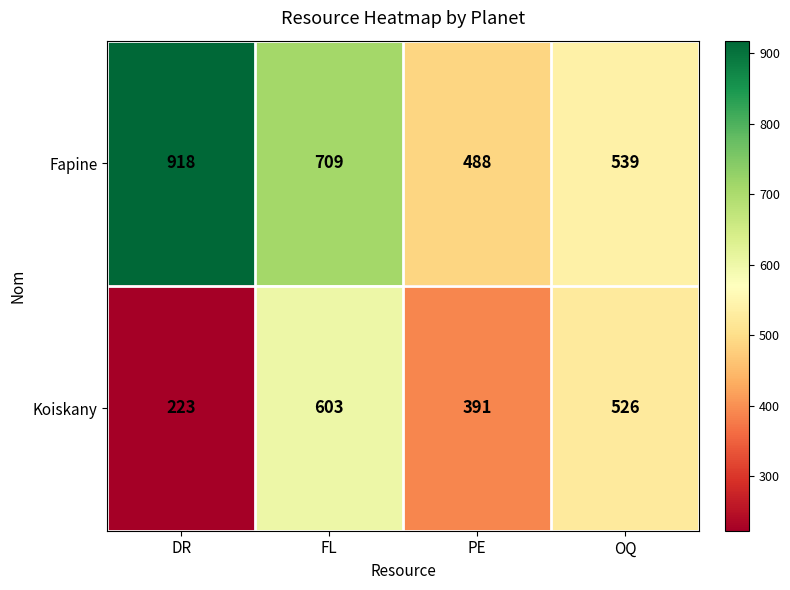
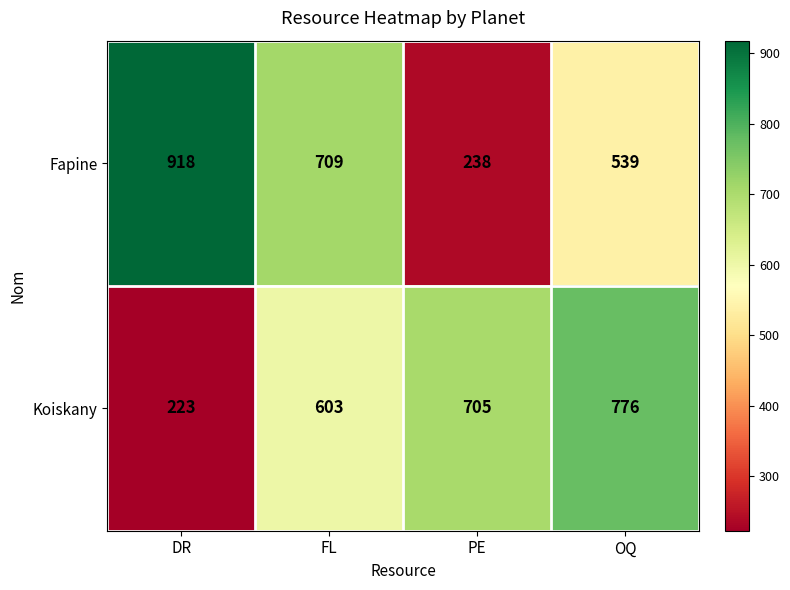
  {
    "Fapine": {
      "DR": 918,
      "FL": 709,
-     "PE": 488,
+     "PE": 238,
      "OQ": 539
    },
    "Koiskany": {
      "DR": 223,
      "FL": 603,
-     "PE": 391,
-     "OQ": 526
+     "PE": 705,
+     "OQ": 776
    }
  }
